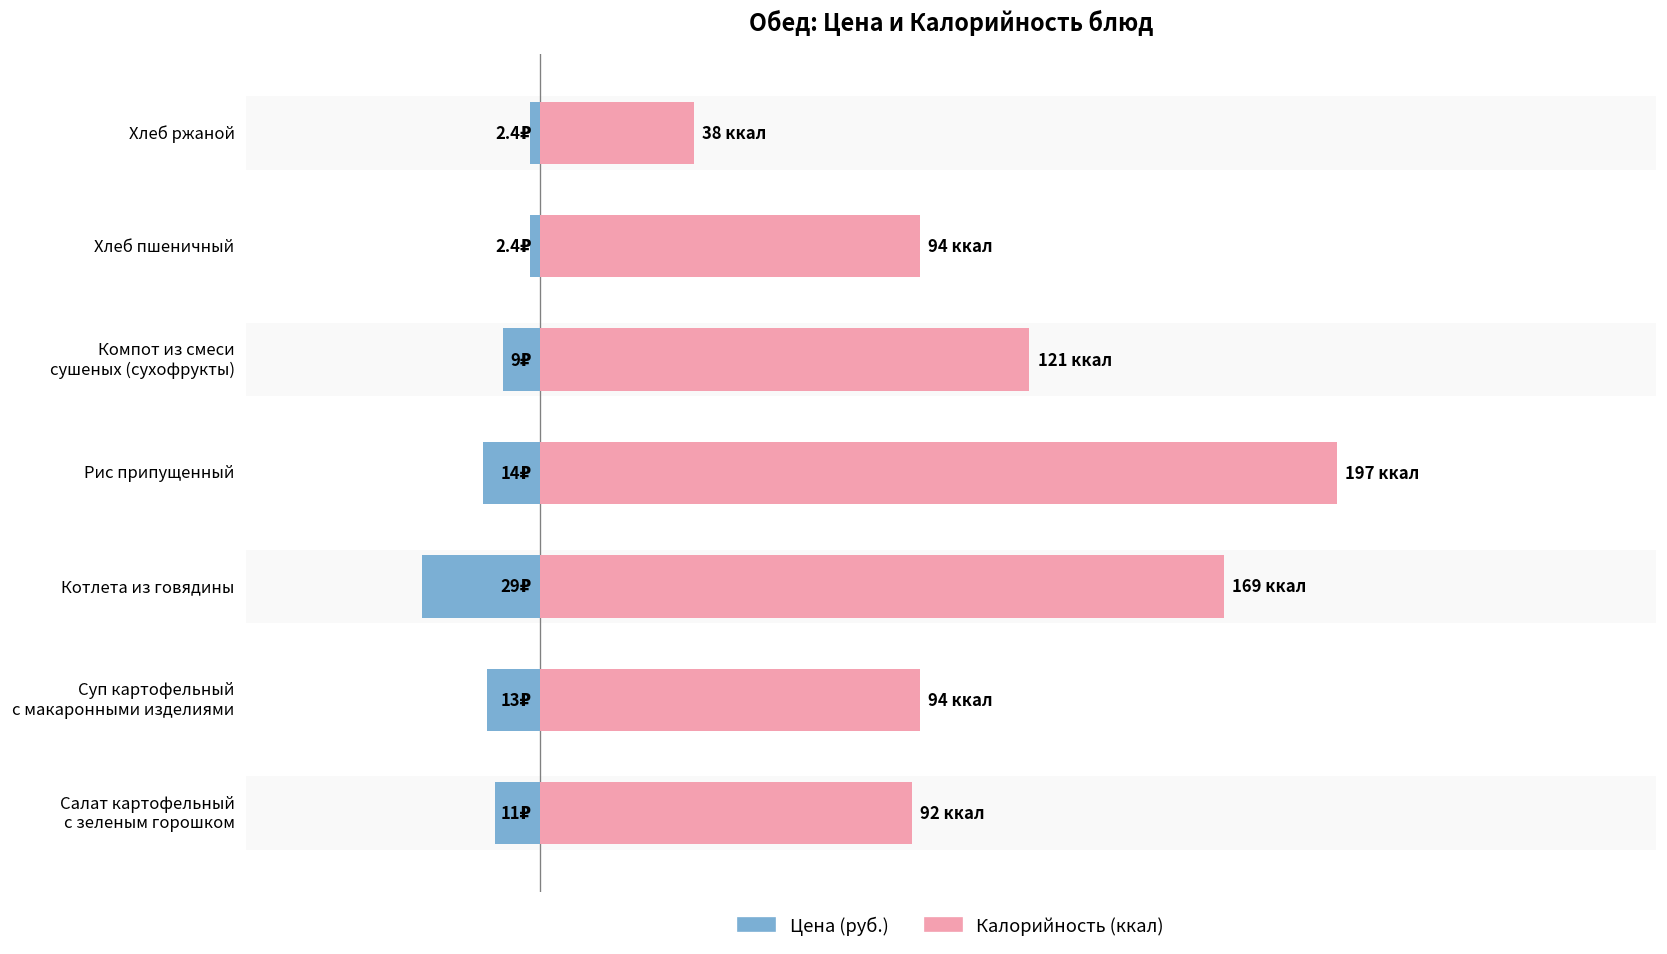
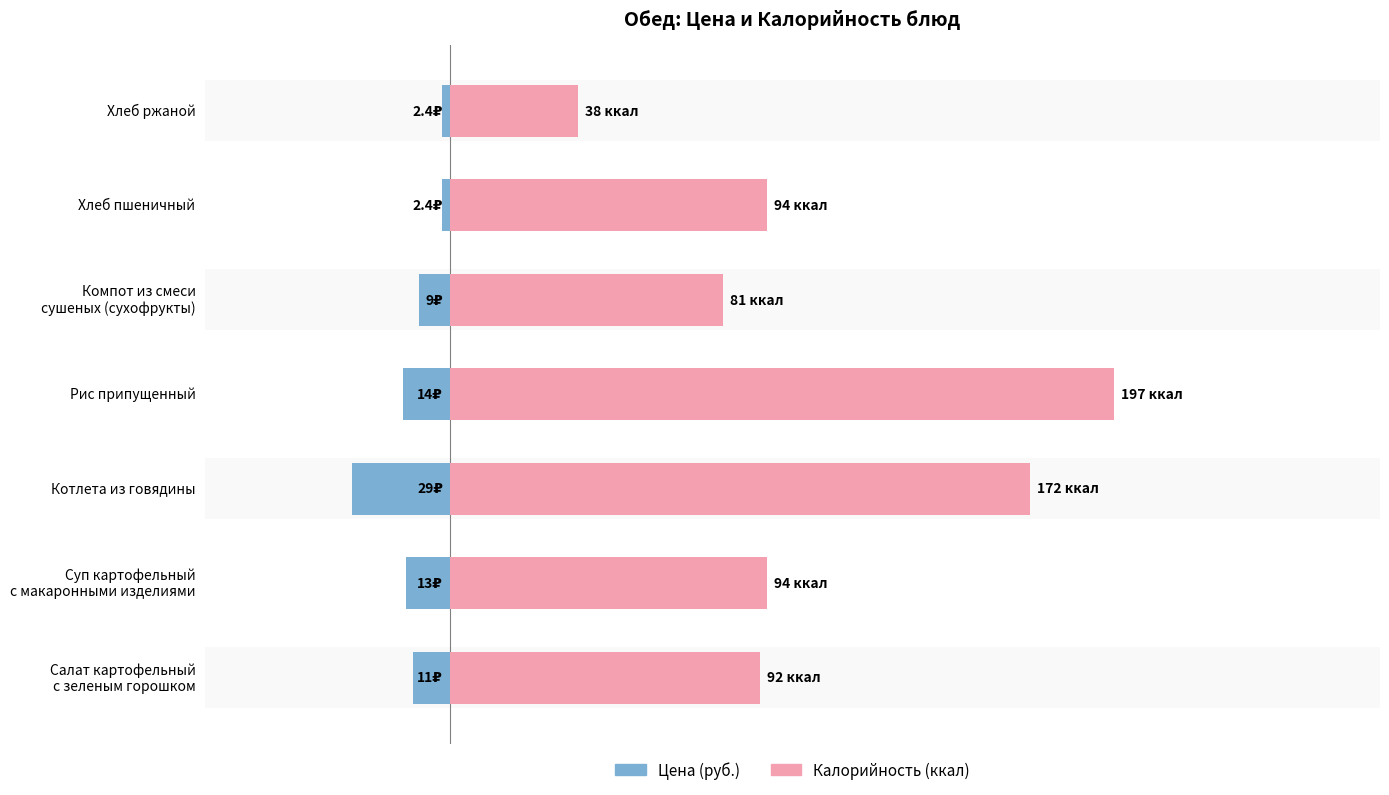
  {
    "Калорийность (ккал)": {
      "Хлеб ржаной": 38,
      "Хлеб пшеничный": 94,
-     "Компот из смеси сушеных (сухофрукты)": 121,
+     "Компот из смеси сушеных (сухофрукты)": 81,
      "Рис припущенный": 197,
-     "Котлета из говядины": 169,
+     "Котлета из говядины": 172,
      "Суп картофельный с макаронными изделиями": 94,
      "Салат картофельный с зеленым горошком": 92
    }
  }
